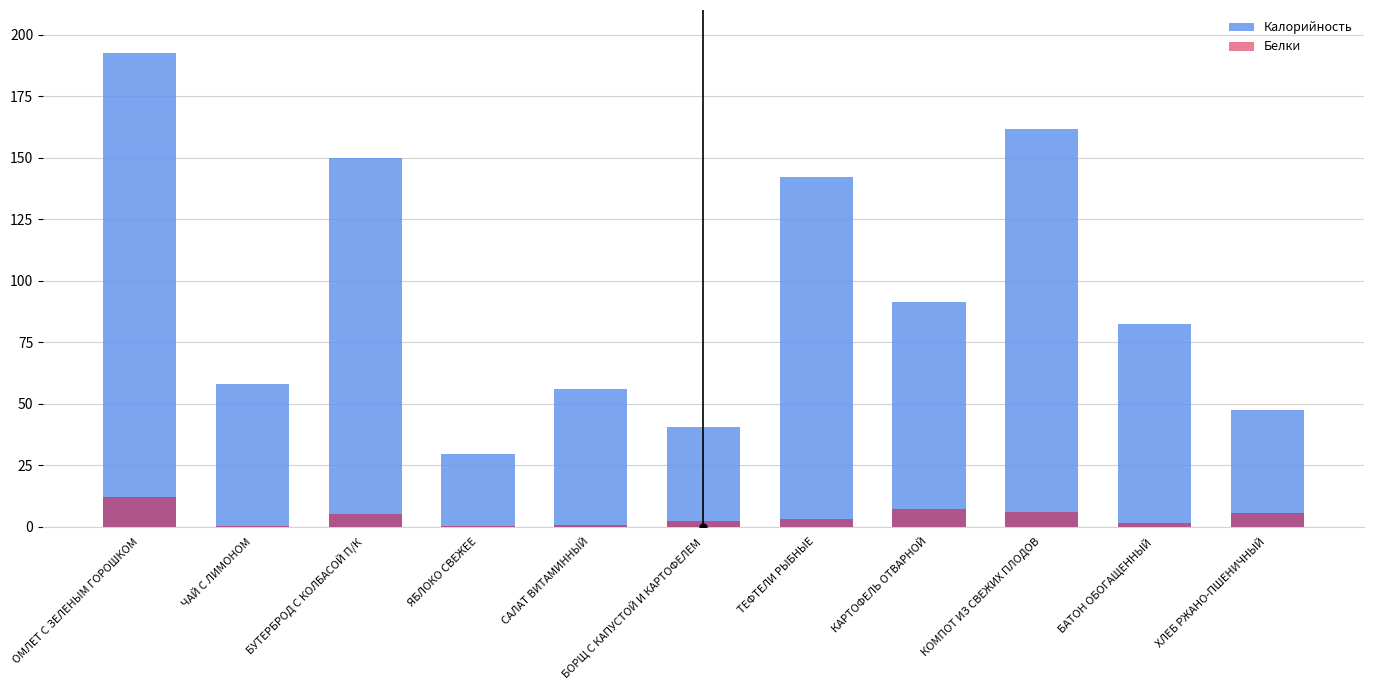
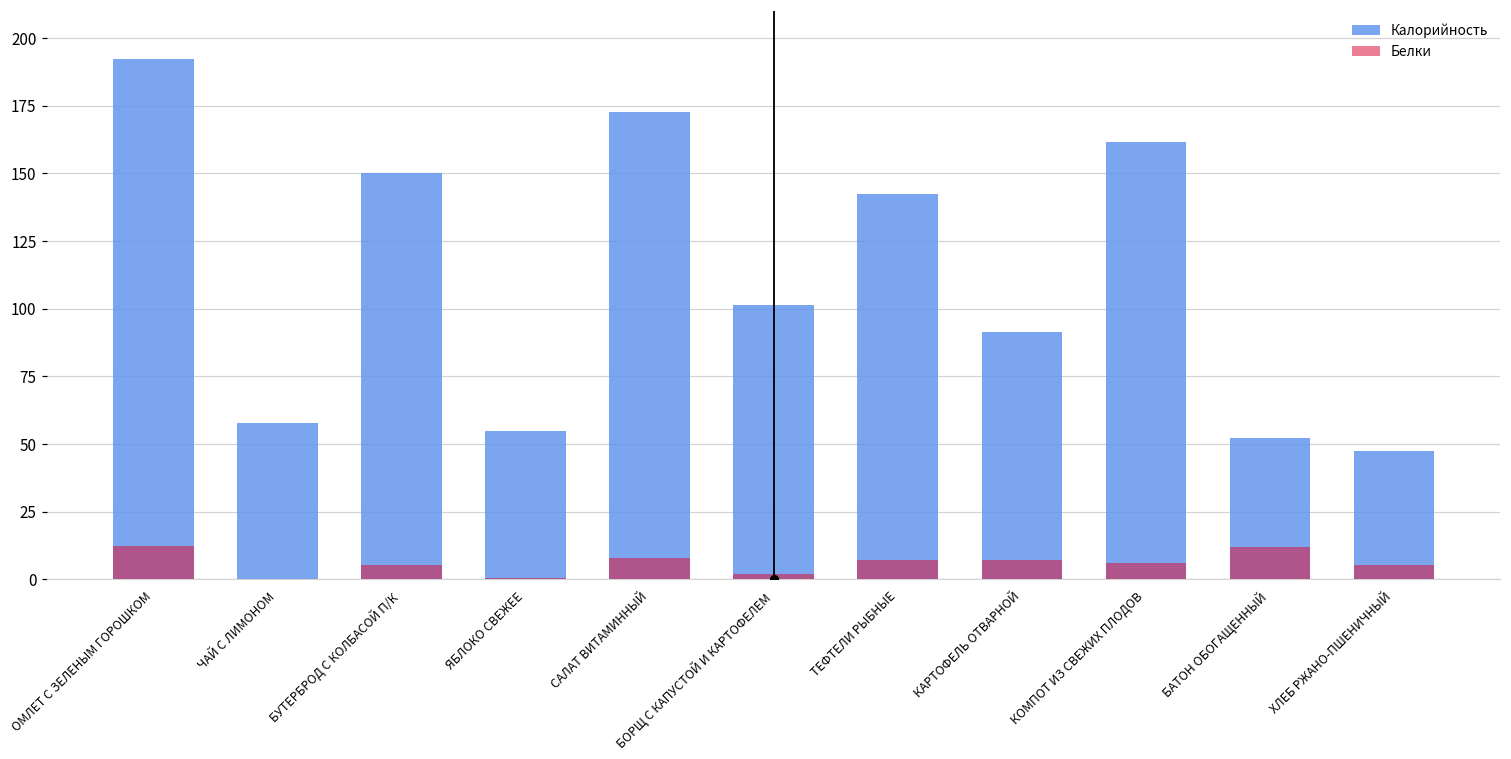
  {
    "Калорийность": {
      "ОМЛЕТ С ЗЕЛЕНЫМ ГОРОШКОМ": 192,
      "ЧАЙ С ЛИМОНОМ": 58,
      "БУТЕРБРОД С КОЛБАСОЙ П/К": 150,
-     "ЯБЛОКО СВЕЖЕЕ": 30,
-     "САЛАТ ВИТАМИННЫЙ": 56,
-     "БОРЩ С КАПУСТОЙ И КАРТОФЕЛЕМ": 40,
+     "ЯБЛОКО СВЕЖЕЕ": 55,
+     "САЛАТ ВИТАМИННЫЙ": 173,
+     "БОРЩ С КАПУСТОЙ И КАРТОФЕЛЕМ": 101,
      "ТЕФТЕЛИ РЫБНЫЕ": 142,
      "КАРТОФЕЛЬ ОТВАРНОЙ": 92,
      "КОМПОТ ИЗ СВЕЖИХ ПЛОДОВ": 162,
-     "БАТОН ОБОГАЩЕННЫЙ": 83,
+     "БАТОН ОБОГАЩЕННЫЙ": 52,
      "ХЛЕБ РЖАНО-ПШЕНИЧНЫЙ": 47
    },
    "Белки": {
-     "САЛАТ ВИТАМИННЫЙ": 1,
-     "ТЕФТЕЛИ РЫБНЫЕ": 3,
-     "БАТОН ОБОГАЩЕННЫЙ": 2
+     "САЛАТ ВИТАМИННЫЙ": 8,
+     "ТЕФТЕЛИ РЫБНЫЕ": 7,
+     "БАТОН ОБОГАЩЕННЫЙ": 12
    }
  }
